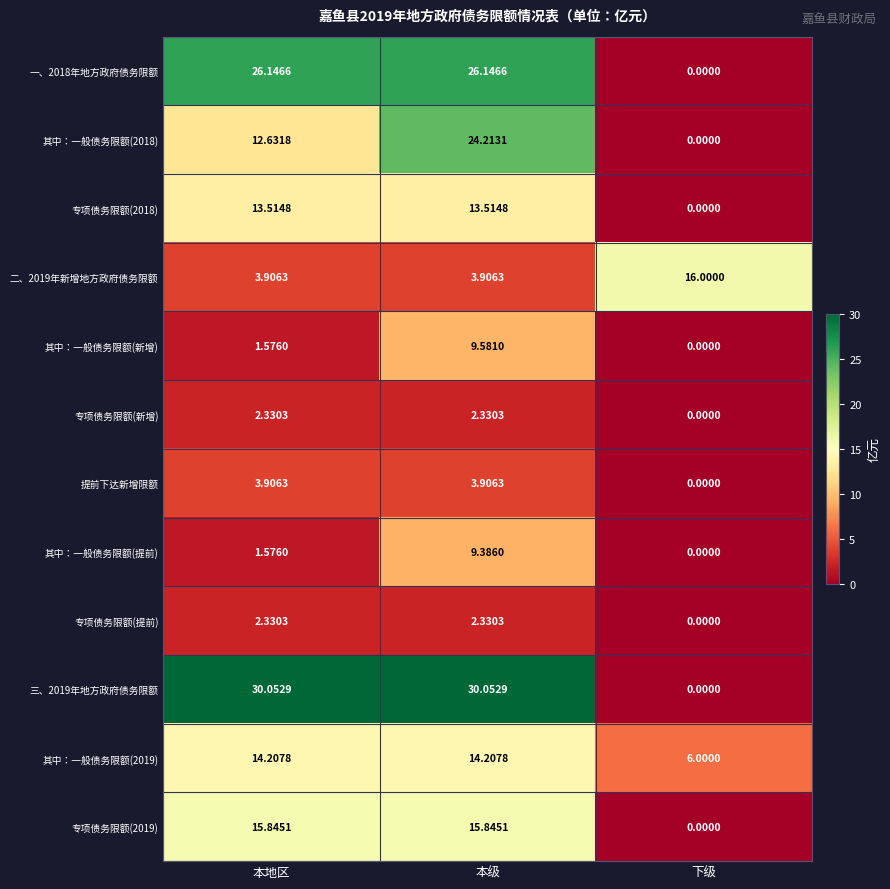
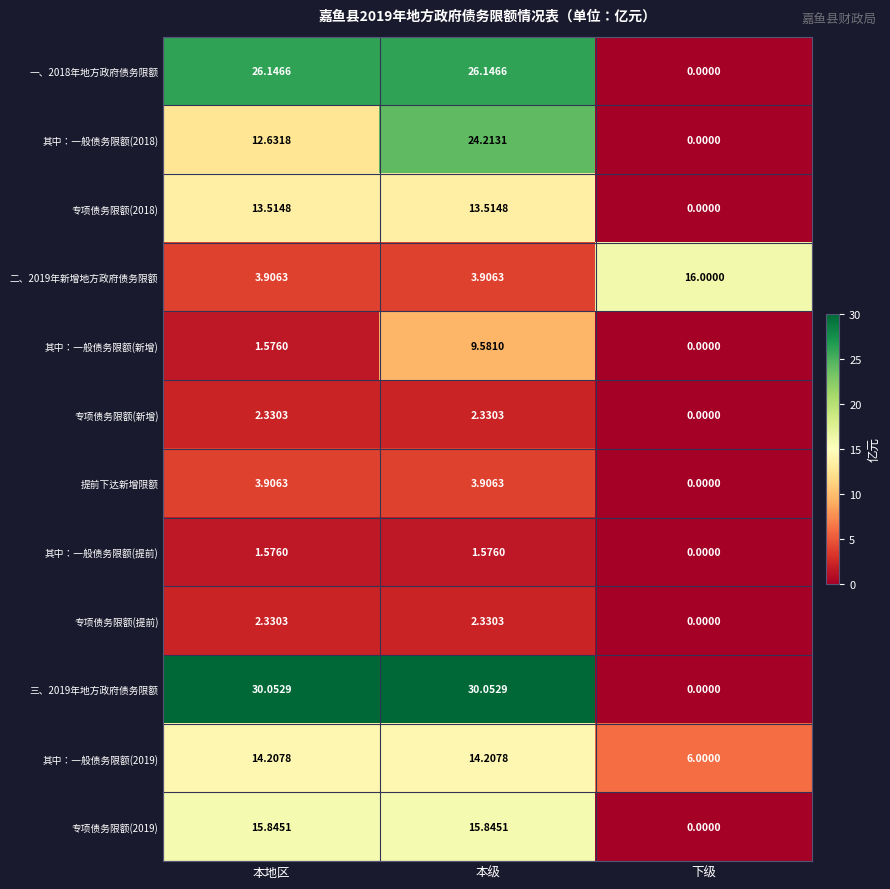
  {
    "一、2018年地方政府债务限额": {
      "本地区": 26.1466,
      "本级": 26.1466,
      "下级": 0.0000
    },
    "其中：一般债务限额(2018)": {
      "本地区": 12.6318,
      "本级": 24.2131,
      "下级": 0.0000
    },
    "专项债务限额(2018)": {
      "本地区": 13.5148,
      "本级": 13.5148,
      "下级": 0.0000
    },
    "二、2019年新增地方政府债务限额": {
      "本地区": 3.9063,
      "本级": 3.9063,
      "下级": 16.0000
    },
    "其中：一般债务限额(新增)": {
      "本地区": 1.5760,
      "本级": 9.5810,
      "下级": 0.0000
    },
    "专项债务限额(新增)": {
      "本地区": 2.3303,
      "本级": 2.3303,
      "下级": 0.0000
    },
    "提前下达新增限额": {
      "本地区": 3.9063,
      "本级": 3.9063,
      "下级": 0.0000
    },
    "其中：一般债务限额(提前)": {
      "本地区": 1.5760,
-     "本级": 9.3860,
+     "本级": 1.5760,
      "下级": 0.0000
    },
    "专项债务限额(提前)": {
      "本地区": 2.3303,
      "本级": 2.3303,
      "下级": 0.0000
    },
    "三、2019年地方政府债务限额": {
      "本地区": 30.0529,
      "本级": 30.0529,
      "下级": 0.0000
    },
    "其中：一般债务限额(2019)": {
      "本地区": 14.2078,
      "本级": 14.2078,
      "下级": 6.0000
    },
    "专项债务限额(2019)": {
      "本地区": 15.8451,
      "本级": 15.8451,
      "下级": 0.0000
    }
  }
